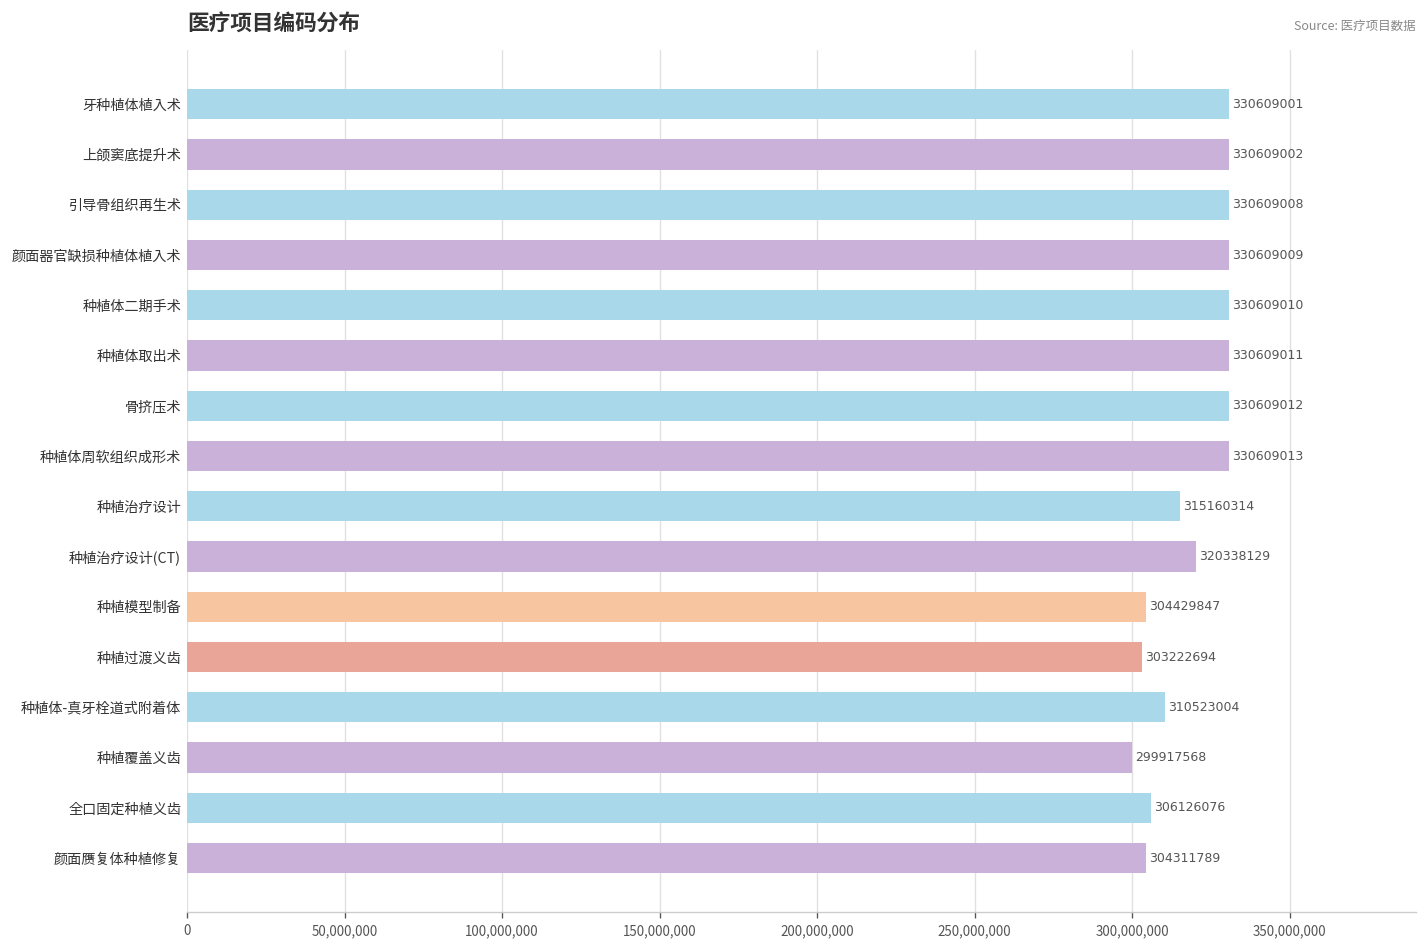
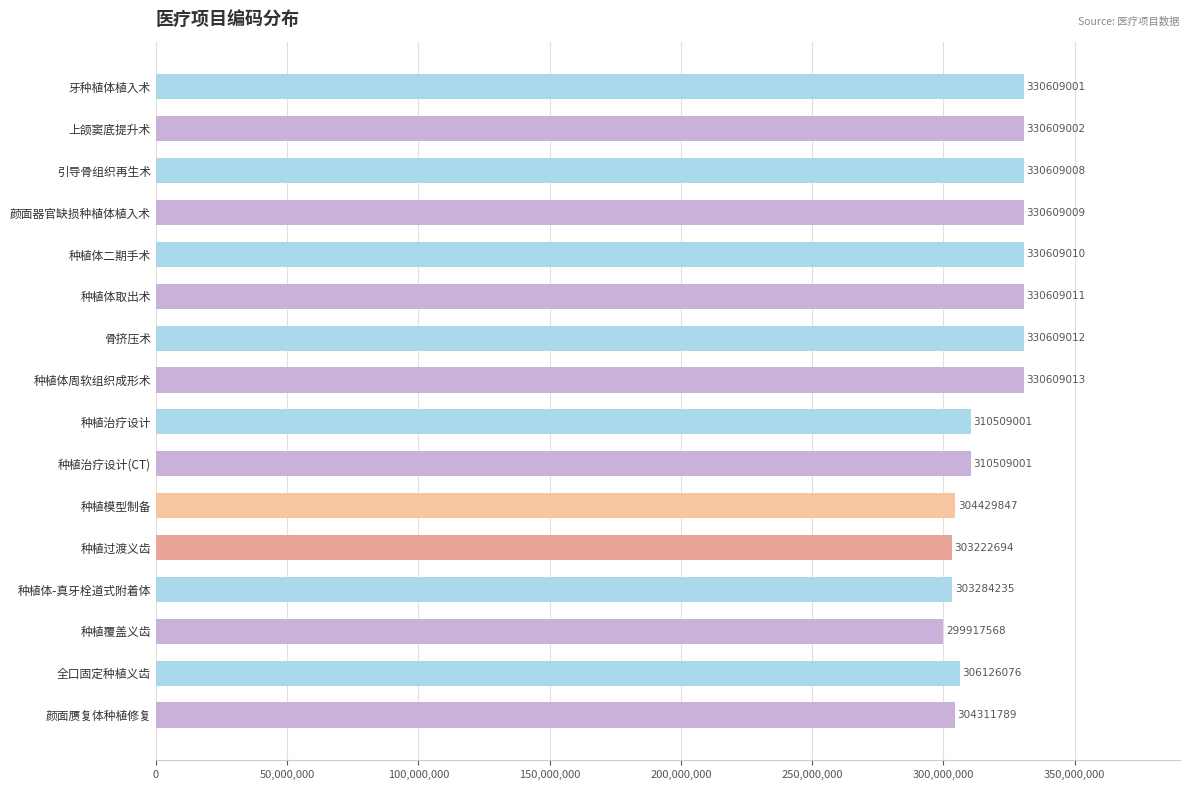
  {
    "牙种植体植入术": 330609001,
    "上颌窦底提升术": 330609002,
    "引导骨组织再生术": 330609008,
    "颜面器官缺损种植体植入术": 330609009,
    "种植体二期手术": 330609010,
    "种植体取出术": 330609011,
    "骨挤压术": 330609012,
    "种植体周软组织成形术": 330609013,
-   "种植治疗设计": 315160314,
-   "种植治疗设计(CT)": 320338129,
+   "种植治疗设计": 310509001,
+   "种植治疗设计(CT)": 310509001,
    "种植模型制备": 304429847,
    "种植过渡义齿": 303222694,
-   "种植体-真牙栓道式附着体": 310523004,
+   "种植体-真牙栓道式附着体": 303284235,
    "种植覆盖义齿": 299917568,
    "全口固定种植义齿": 306126076,
    "颜面赝复体种植修复": 304311789
  }
